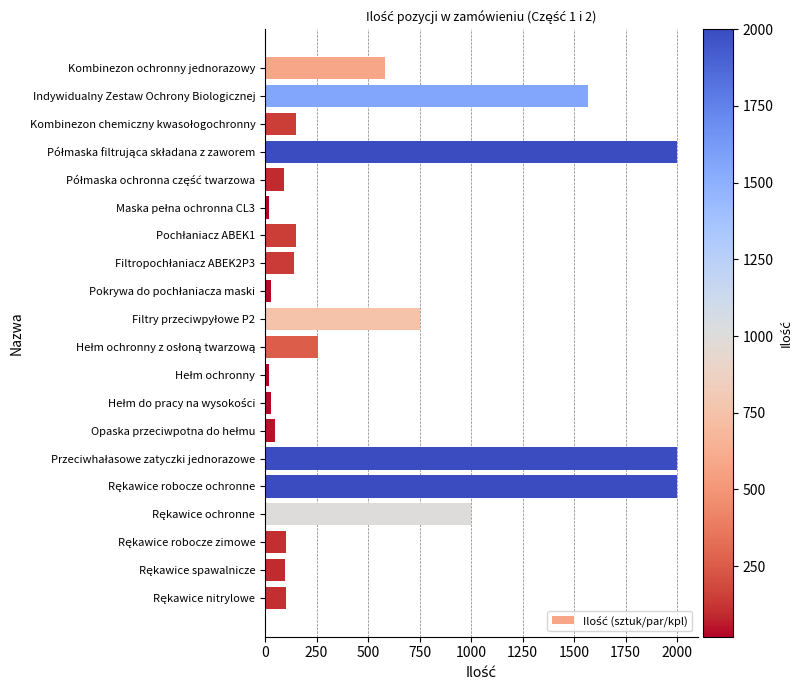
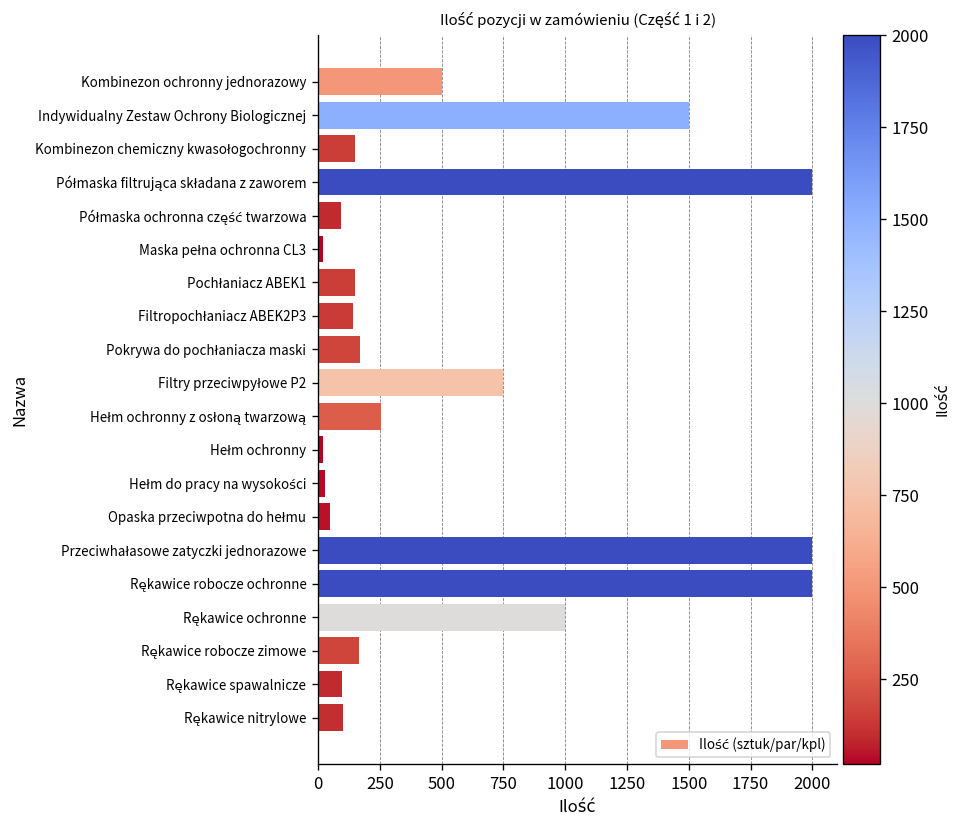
  {
-   "Kombinezon ochronny jednorazowy": 580,
-   "Indywidualny Zestaw Ochrony Biologicznej": 1570,
+   "Kombinezon ochronny jednorazowy": 500,
+   "Indywidualny Zestaw Ochrony Biologicznej": 1500,
    "Kombinezon chemiczny kwasołogochronny": 150,
    "Półmaska filtrująca składana z zaworem": 2000,
    "Półmaska ochronna część twarzowa": 90,
    "Maska pełna ochronna CL3": 20,
    "Pochłaniacz ABEK1": 150,
    "Filtropochłaniacz ABEK2P3": 140,
-   "Pokrywa do pochłaniacza maski": 30,
+   "Pokrywa do pochłaniacza maski": 170,
    "Filtry przeciwpyłowe P2": 750,
    "Hełm ochronny z osłoną twarzową": 260,
    "Hełm ochronny": 20,
    "Hełm do pracy na wysokości": 30,
    "Opaska przeciwpotna do hełmu": 50,
    "Przeciwhałasowe zatyczki jednorazowe": 2000,
    "Rękawice robocze ochronne": 2000,
    "Rękawice ochronne": 1000,
-   "Rękawice robocze zimowe": 100,
+   "Rękawice robocze zimowe": 170,
    "Rękawice spawalnicze": 100,
    "Rękawice nitrylowe": 100
  }
